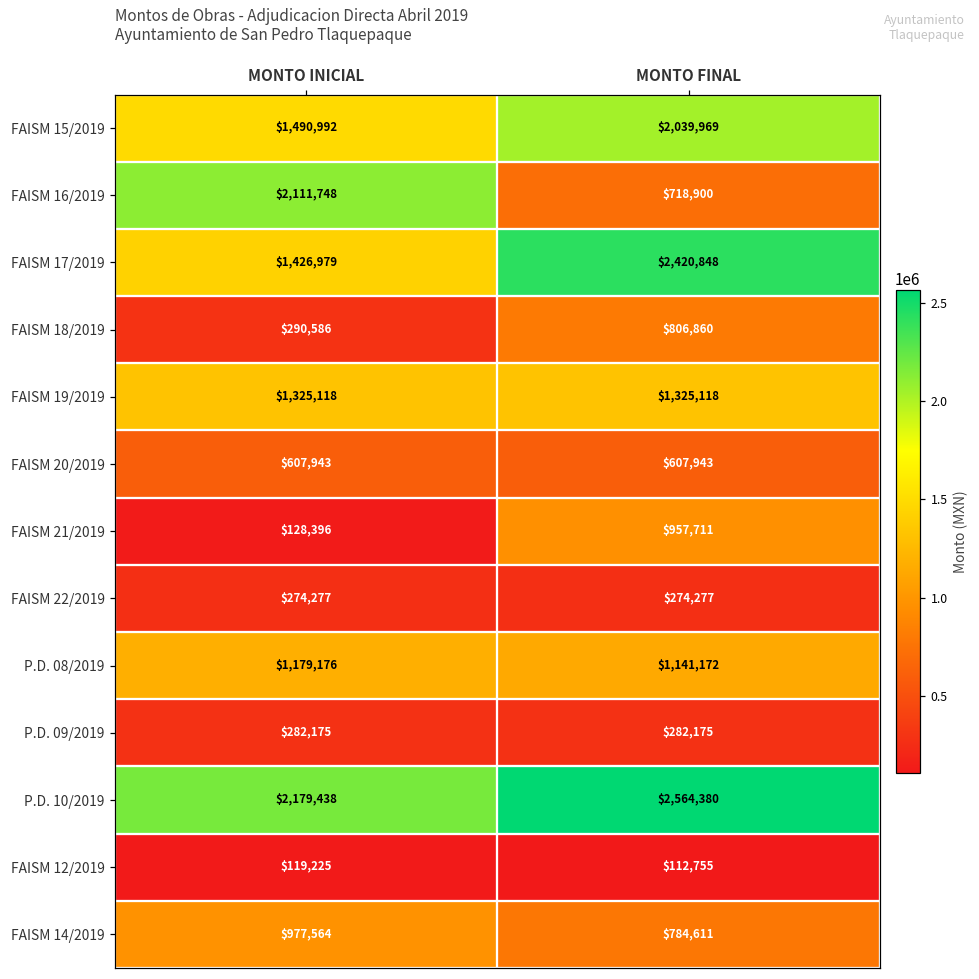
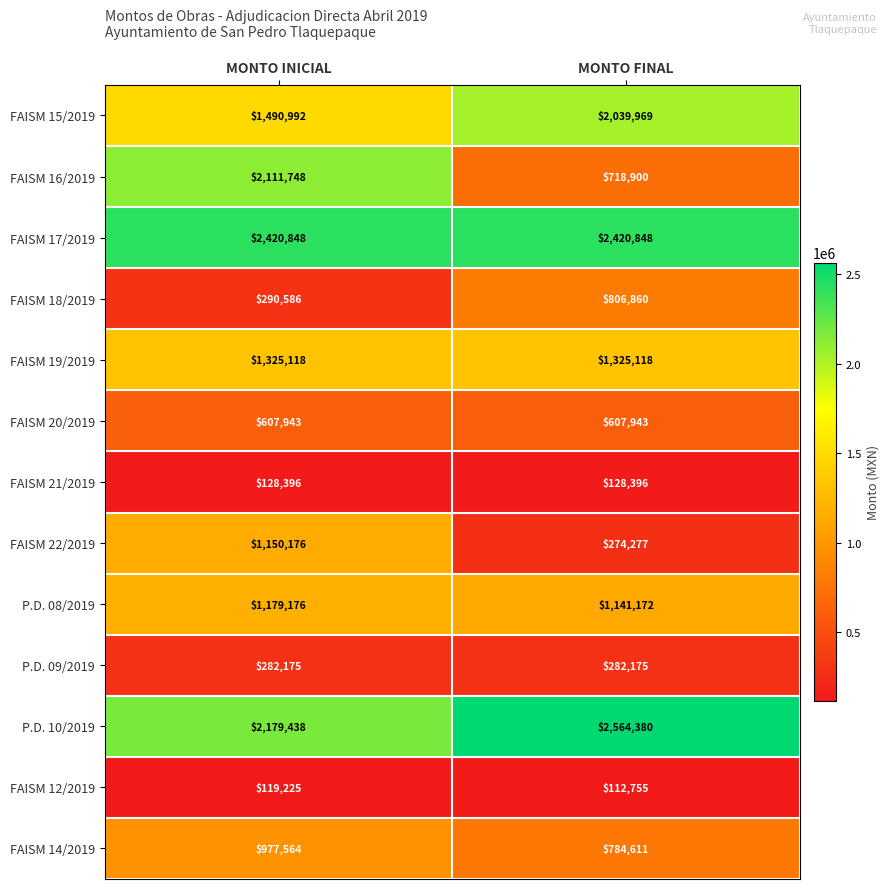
  {
    "FAISM 15/2019": {
      "MONTO INICIAL": "$1,490,992",
      "MONTO FINAL": "$2,039,969"
    },
    "FAISM 16/2019": {
      "MONTO INICIAL": "$2,111,748",
      "MONTO FINAL": "$718,900"
    },
    "FAISM 17/2019": {
-     "MONTO INICIAL": "$1,426,979",
+     "MONTO INICIAL": "$2,420,848",
      "MONTO FINAL": "$2,420,848"
    },
    "FAISM 18/2019": {
      "MONTO INICIAL": "$290,586",
      "MONTO FINAL": "$806,860"
    },
    "FAISM 19/2019": {
      "MONTO INICIAL": "$1,325,118",
      "MONTO FINAL": "$1,325,118"
    },
    "FAISM 20/2019": {
      "MONTO INICIAL": "$607,943",
      "MONTO FINAL": "$607,943"
    },
    "FAISM 21/2019": {
      "MONTO INICIAL": "$128,396",
-     "MONTO FINAL": "$957,711"
+     "MONTO FINAL": "$128,396"
    },
    "FAISM 22/2019": {
-     "MONTO INICIAL": "$274,277",
+     "MONTO INICIAL": "$1,150,176",
      "MONTO FINAL": "$274,277"
    },
    "P.D. 08/2019": {
      "MONTO INICIAL": "$1,179,176",
      "MONTO FINAL": "$1,141,172"
    },
    "P.D. 09/2019": {
      "MONTO INICIAL": "$282,175",
      "MONTO FINAL": "$282,175"
    },
    "P.D. 10/2019": {
      "MONTO INICIAL": "$2,179,438",
      "MONTO FINAL": "$2,564,380"
    },
    "FAISM 12/2019": {
      "MONTO INICIAL": "$119,225",
      "MONTO FINAL": "$112,755"
    },
    "FAISM 14/2019": {
      "MONTO INICIAL": "$977,564",
      "MONTO FINAL": "$784,611"
    }
  }
